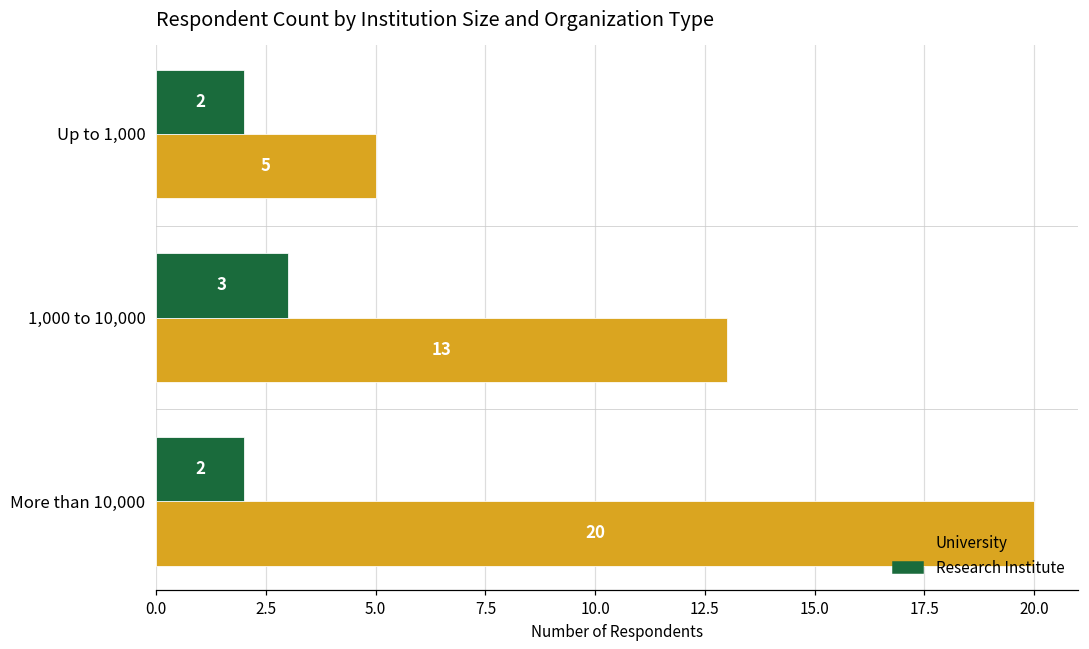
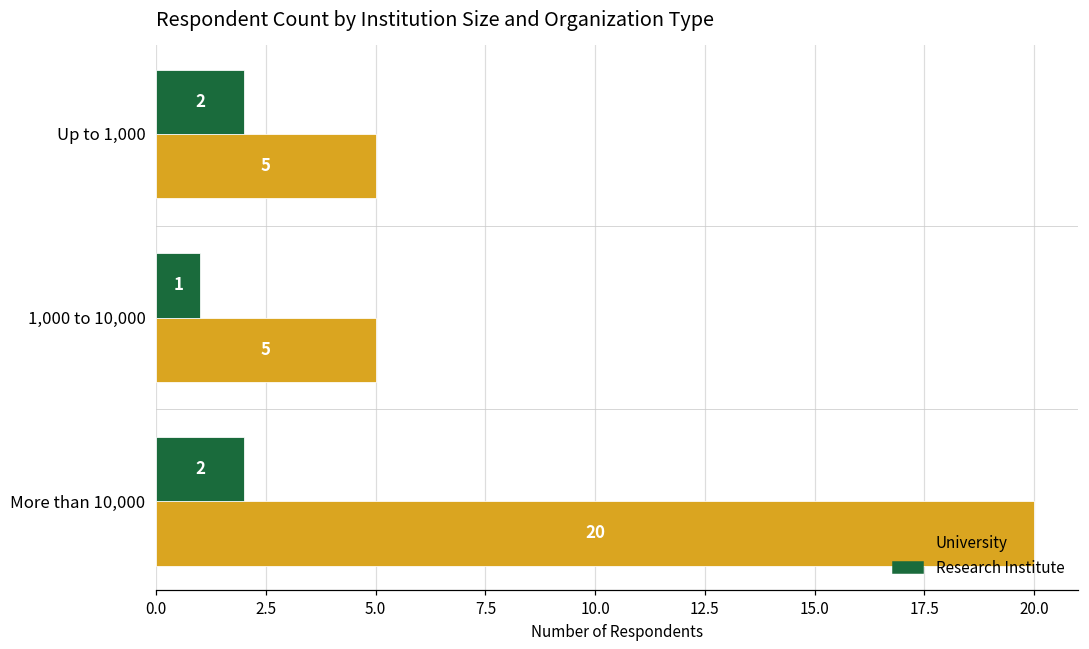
  {
    "University": {
      "Up to 1,000": 5,
-     "1,000 to 10,000": 13,
+     "1,000 to 10,000": 5,
      "More than 10,000": 20
    },
    "Research Institute": {
      "Up to 1,000": 2,
-     "1,000 to 10,000": 3,
+     "1,000 to 10,000": 1,
      "More than 10,000": 2
    }
  }
